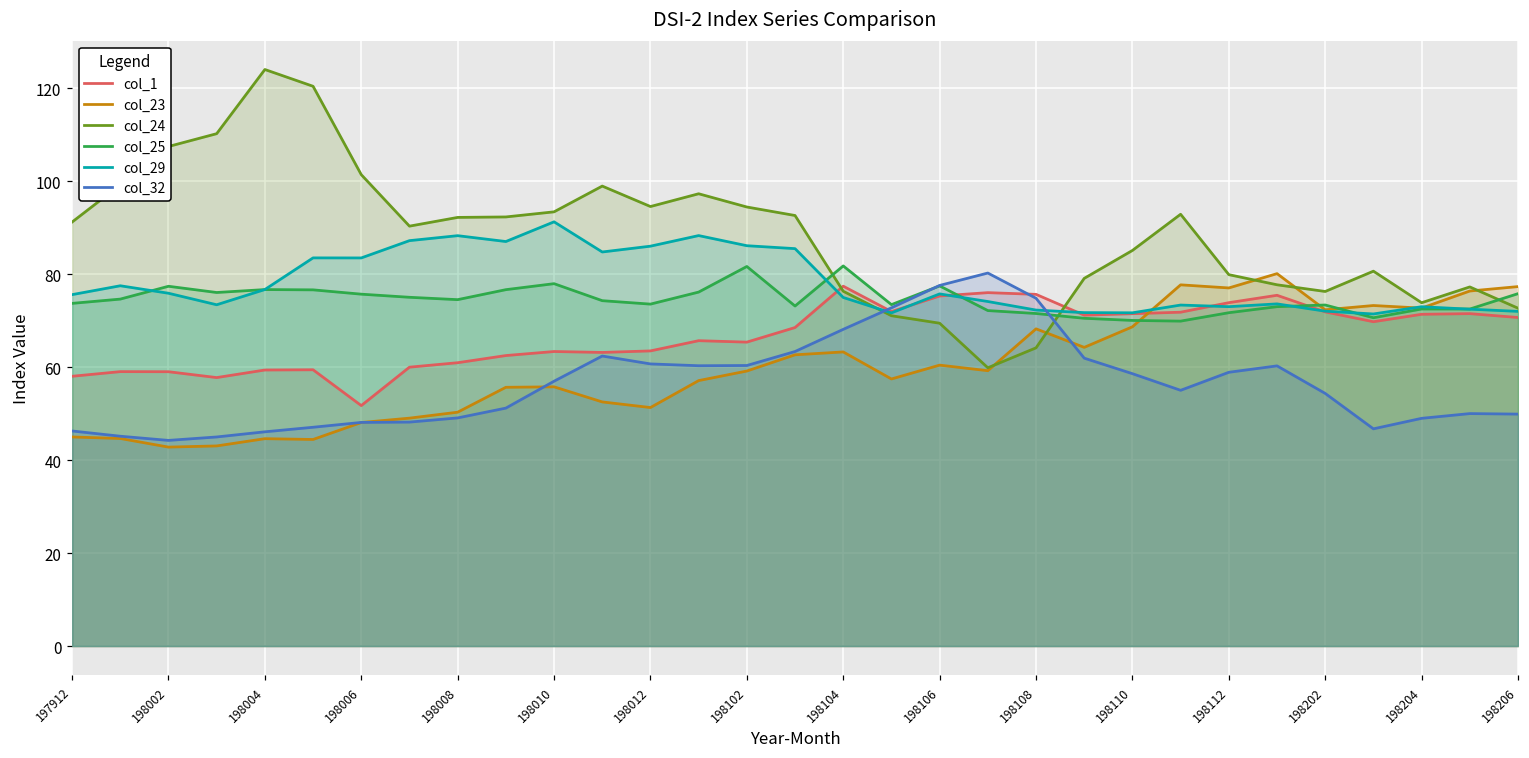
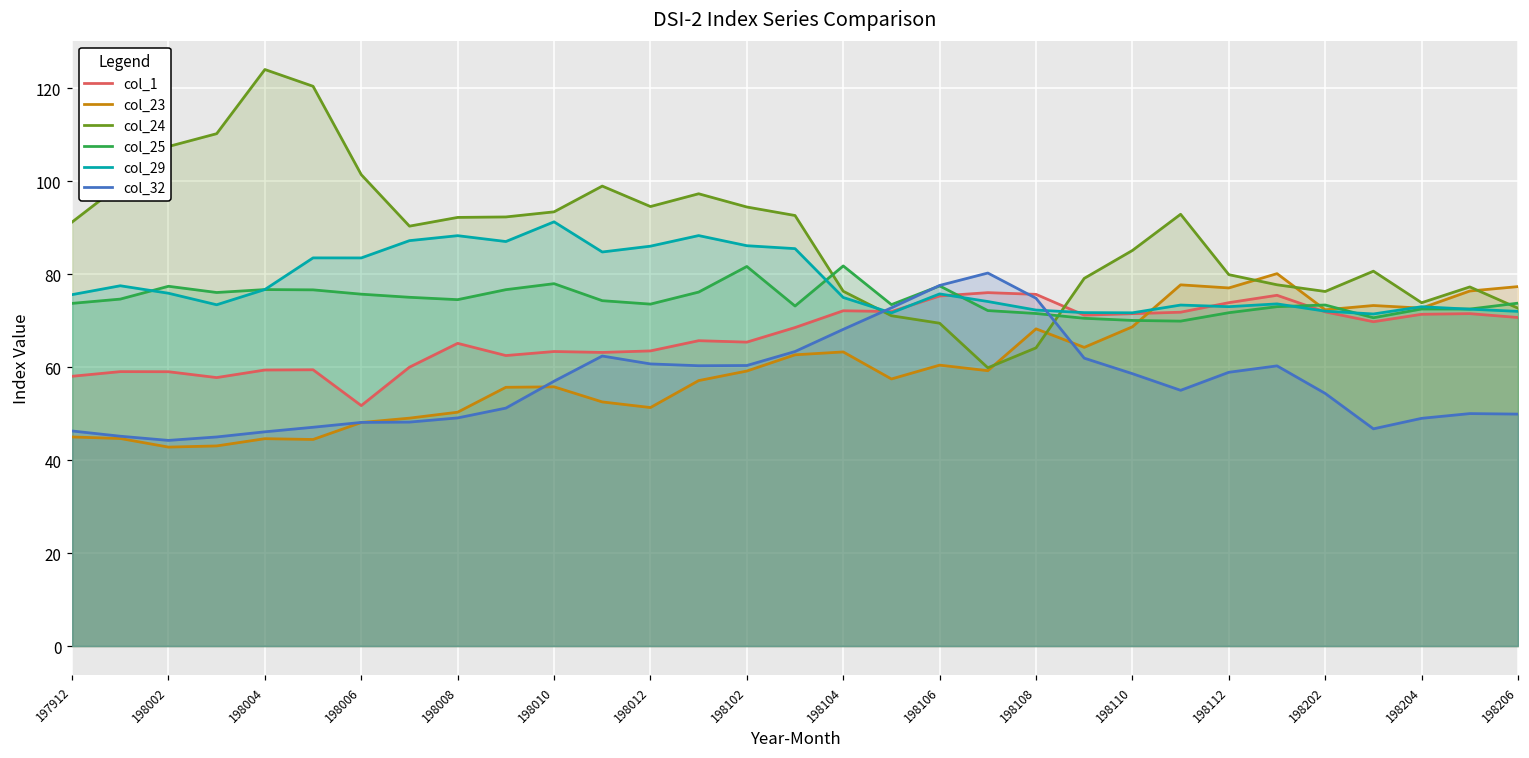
  {
    "col_1": {
      "197912": 58,
      "198002": 59,
      "198004": 59,
      "198006": 52,
-     "198008": 61,
+     "198008": 65,
      "198010": 63,
      "198012": 64,
      "198102": 65,
-     "198104": 77,
+     "198104": 72,
      "198108": 76,
      "198112": 74,
      "198204": 71,
      "198206": 71
    },
    "col_23": {
      "197912": 45,
      "198002": 43,
      "198004": 45,
      "198008": 50,
      "198010": 56,
      "198012": 51,
      "198102": 59,
      "198104": 63,
      "198106": 60,
      "198108": 68,
      "198110": 69,
      "198112": 77,
      "198206": 77
    },
    "col_24": {
      "197912": 91,
      "198004": 124,
      "198006": 101,
      "198008": 92,
      "198010": 93,
      "198012": 95,
      "198102": 94,
      "198104": 76,
      "198106": 69,
      "198108": 64,
      "198110": 85,
      "198112": 80,
      "198202": 76,
      "198204": 74,
      "198206": 73
    },
    "col_25": {
      "197912": 74,
      "198002": 77,
      "198006": 76,
      "198008": 75,
      "198010": 78,
      "198012": 74,
      "198102": 82,
      "198104": 82,
      "198108": 72,
      "198110": 70,
      "198112": 72,
      "198202": 73,
-     "198206": 76
+     "198206": 74
    },
    "col_29": {
      "197912": 76,
      "198002": 76,
      "198006": 84,
      "198008": 88,
      "198010": 91,
      "198012": 86,
      "198102": 86,
      "198104": 75,
      "198108": 72,
      "198112": 73,
      "198206": 72
    },
    "col_32": {
      "197912": 46,
      "198002": 44,
      "198004": 46,
      "198008": 49,
      "198010": 57,
      "198012": 61,
      "198102": 60,
      "198104": 68,
      "198108": 75,
      "198110": 59,
      "198112": 59,
      "198202": 54,
      "198204": 49,
      "198206": 50
    }
  }
